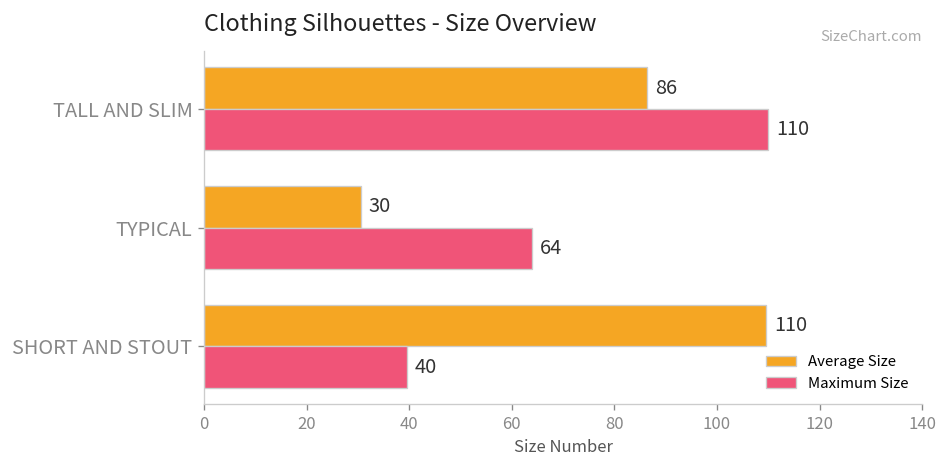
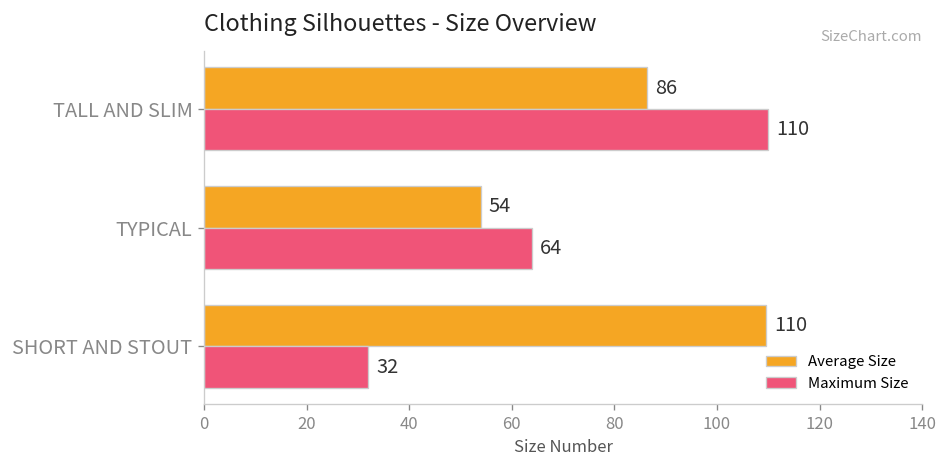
  {
    "Average Size": {
      "TALL AND SLIM": 86,
-     "TYPICAL": 30,
+     "TYPICAL": 54,
      "SHORT AND STOUT": 110
    },
    "Maximum Size": {
      "TALL AND SLIM": 110,
      "TYPICAL": 64,
-     "SHORT AND STOUT": 40
+     "SHORT AND STOUT": 32
    }
  }
